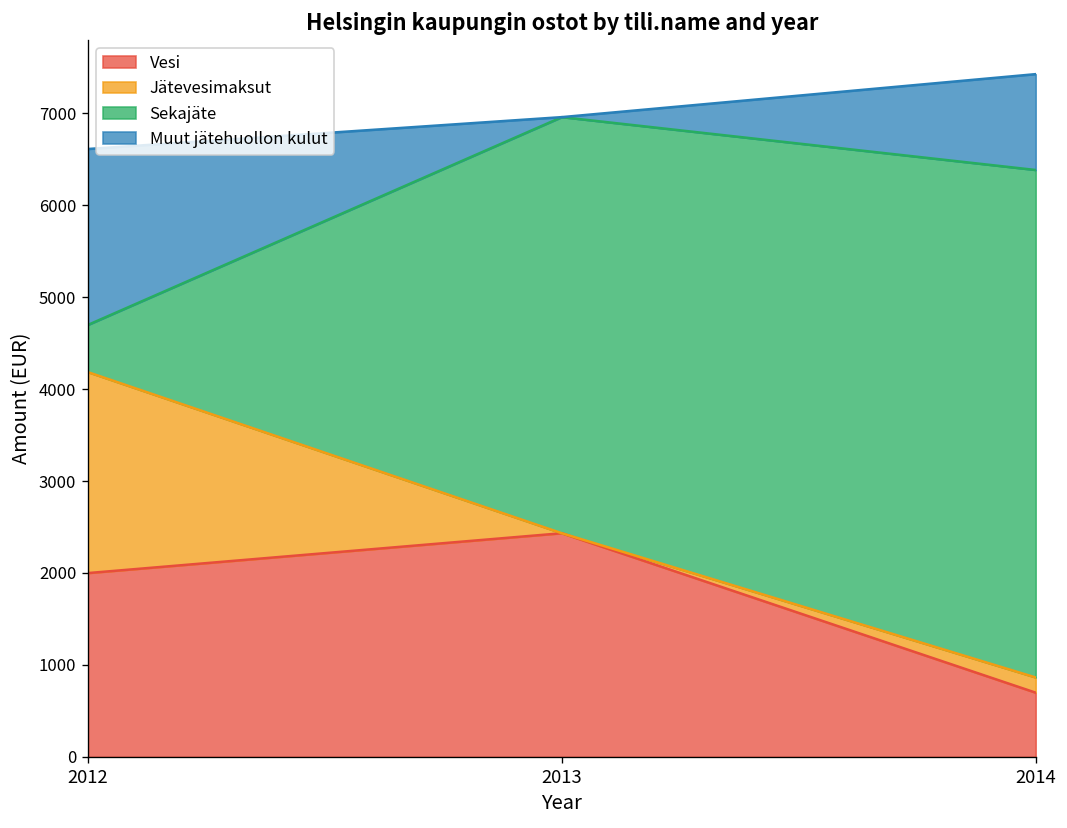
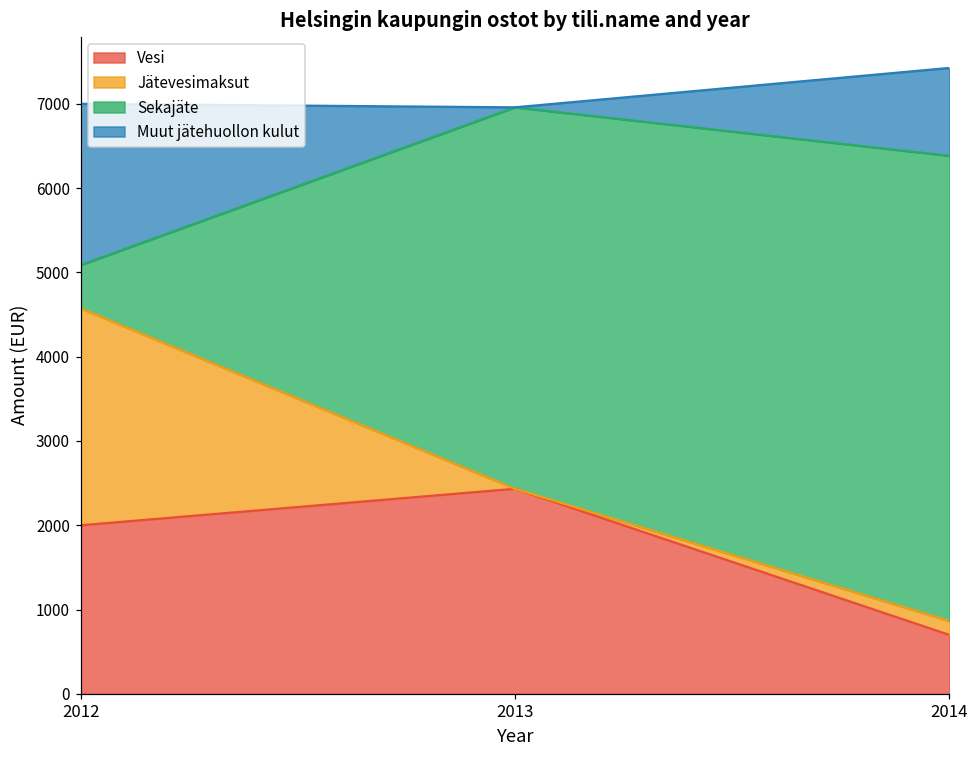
  {
    "Vesi": {
      "2012": 2000,
      "2014": 700
    },
    "Jätevesimaksut": {
-     "2012": 2200,
+     "2012": 2600,
      "2014": 200
    },
    "Sekajäte": {
      "2012": 500,
      "2014": 5500
    },
    "Muut jätehuollon kulut": {
      "2012": 1900,
      "2014": 1000
    }
  }
